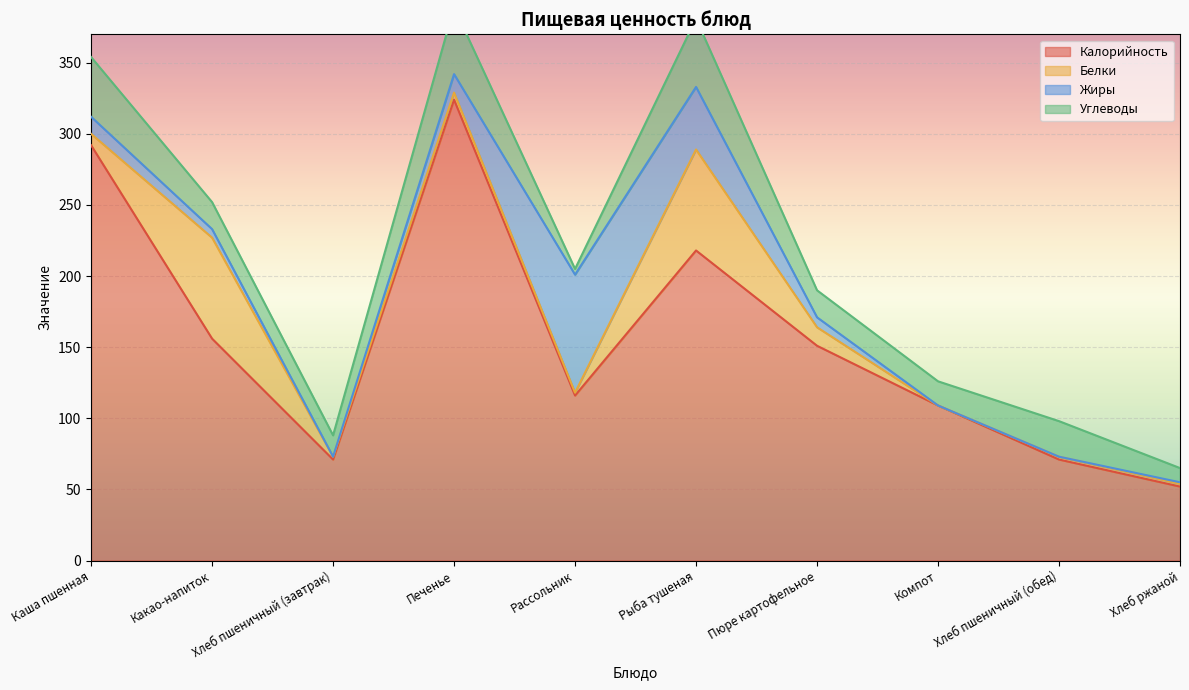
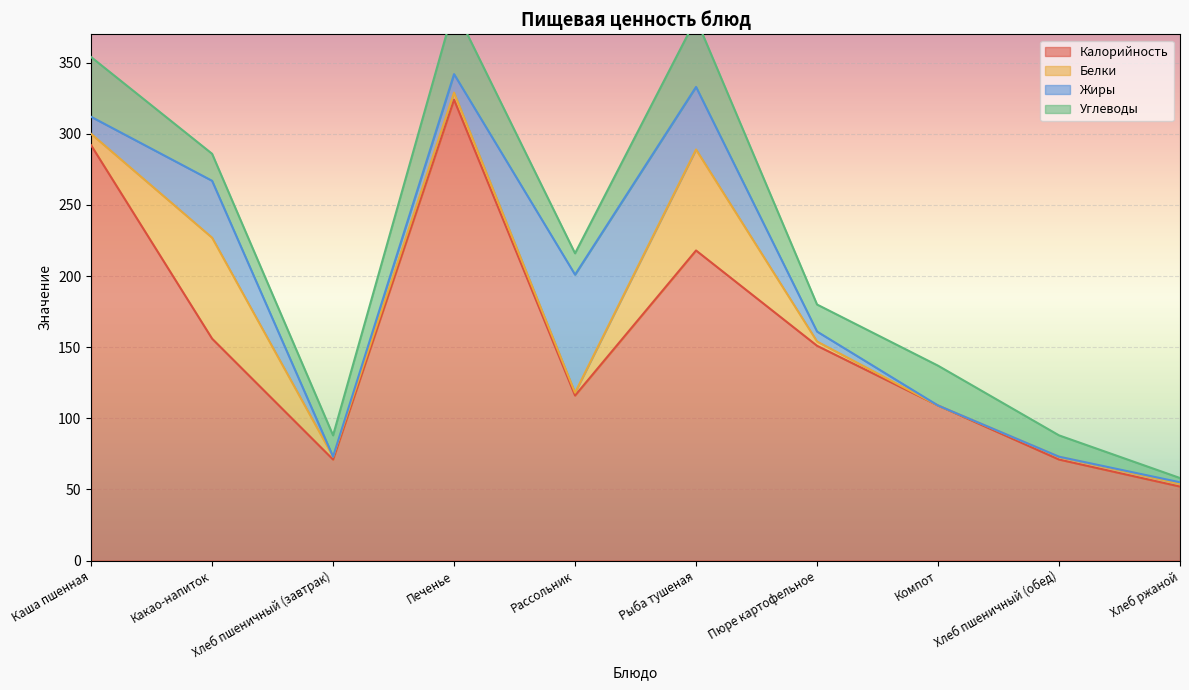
  {
    "Калорийность": {
      "Каша пшенная": 292,
      "Какао-напиток": 156,
      "Хлеб пшеничный (завтрак)": 71,
      "Печенье": 324,
      "Рассольник": 116,
      "Рыба тушеная": 218,
      "Пюре картофельное": 151,
      "Хлеб пшеничный (обед)": 71,
      "Хлеб ржаной": 52
    },
    "Белки": {
      "Каша пшенная": 8,
      "Какао-напиток": 71,
      "Печенье": 5,
      "Рассольник": 2,
      "Рыба тушеная": 71,
-     "Пюре картофельное": 13
+     "Пюре картофельное": 3
    },
    "Жиры": {
      "Каша пшенная": 12,
-     "Какао-напиток": 6,
+     "Какао-напиток": 40,
      "Печенье": 13,
      "Рассольник": 83,
      "Рыба тушеная": 44,
      "Пюре картофельное": 7
    },
    "Углеводы": {
      "Каша пшенная": 42,
      "Какао-напиток": 19,
      "Хлеб пшеничный (завтрак)": 15,
-     "Рассольник": 4,
+     "Рассольник": 15,
      "Пюре картофельное": 19,
-     "Компот": 17,
-     "Хлеб пшеничный (обед)": 25,
-     "Хлеб ржаной": 10
+     "Компот": 28,
+     "Хлеб пшеничный (обед)": 15,
+     "Хлеб ржаной": 3
    }
  }
